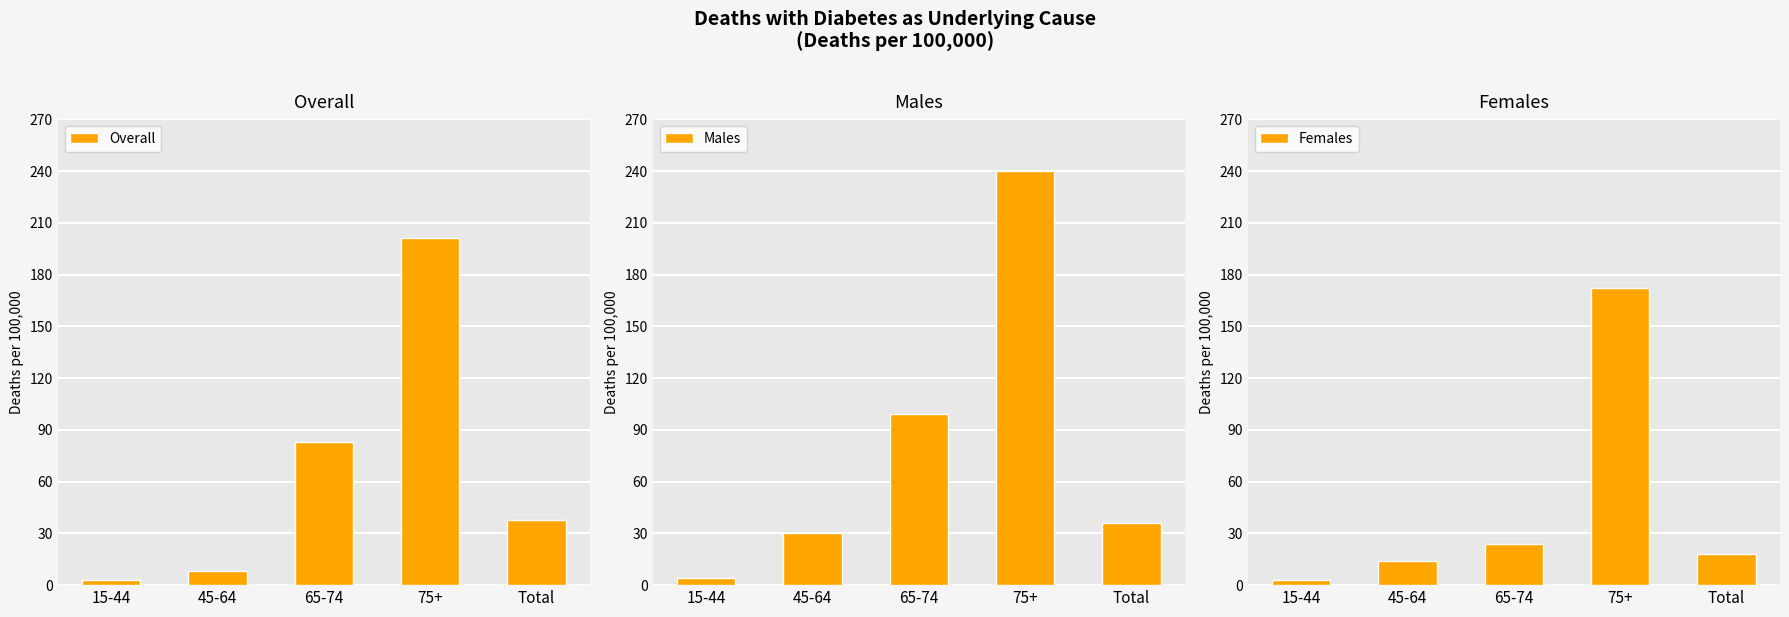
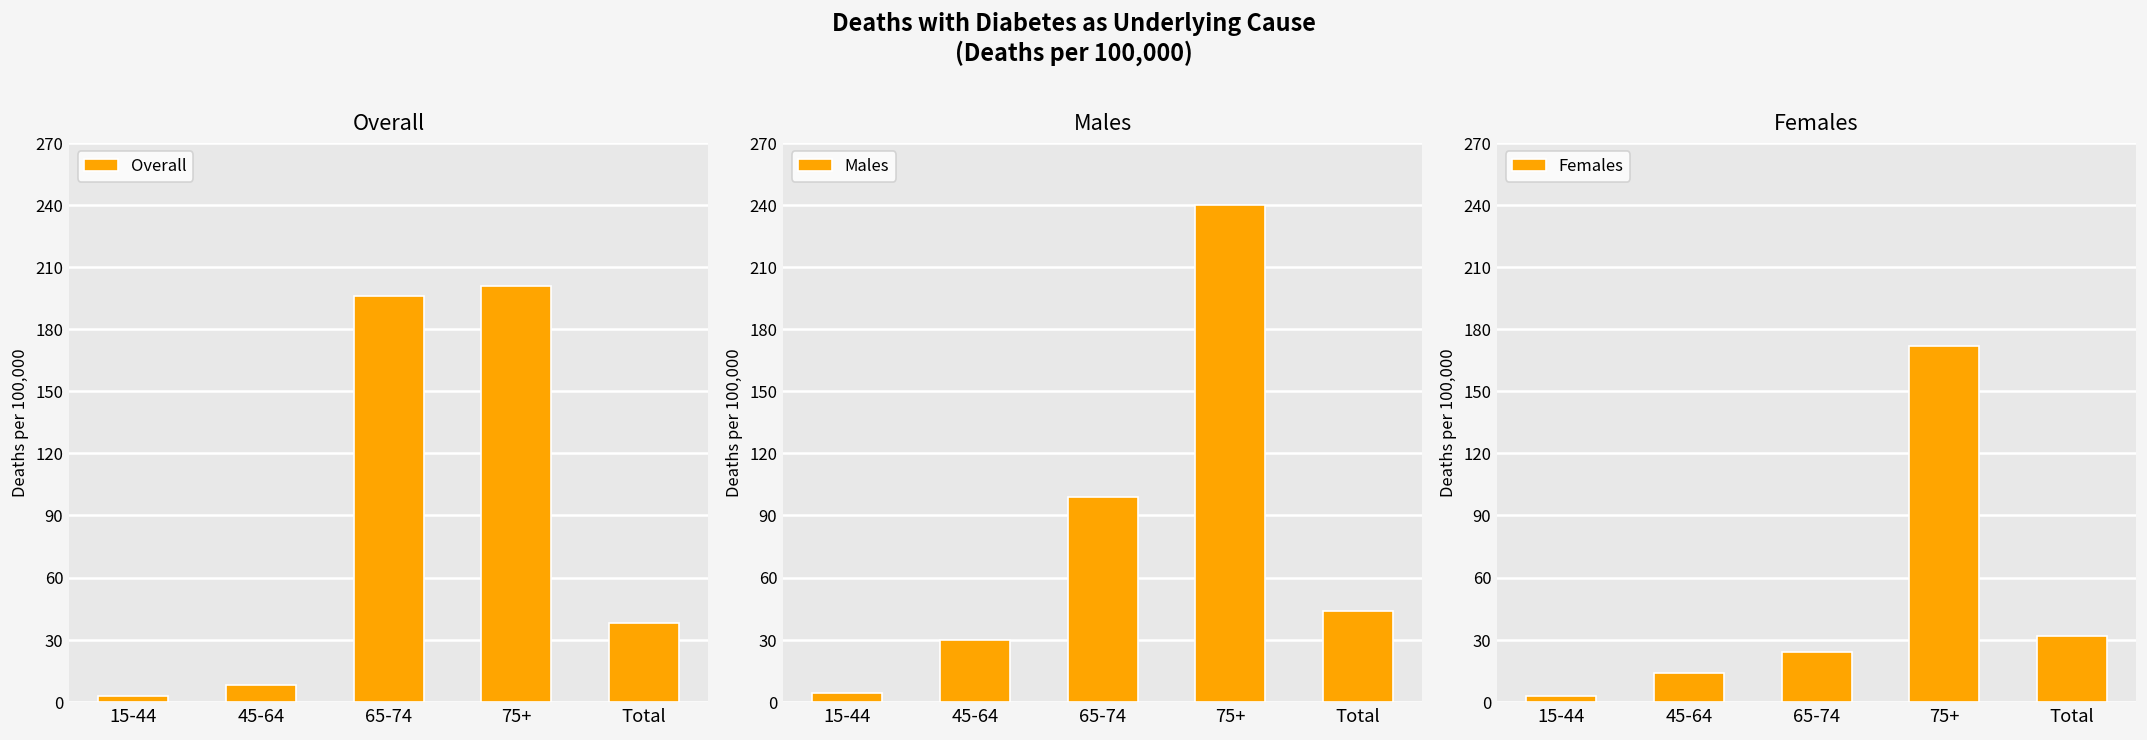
  {
    "Overall": {
      "15-44": 3,
      "45-64": 8,
-     "65-74": 83,
+     "65-74": 196,
      "75+": 201,
      "Total": 38
    },
    "Males": {
      "15-44": 4,
      "45-64": 30,
      "65-74": 99,
      "75+": 240,
-     "Total": 36
+     "Total": 44
    },
    "Females": {
      "15-44": 3,
      "45-64": 14,
      "65-74": 24,
      "75+": 172,
-     "Total": 18
+     "Total": 32
    }
  }
